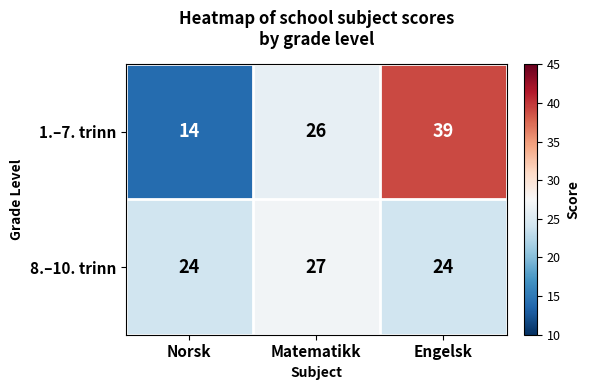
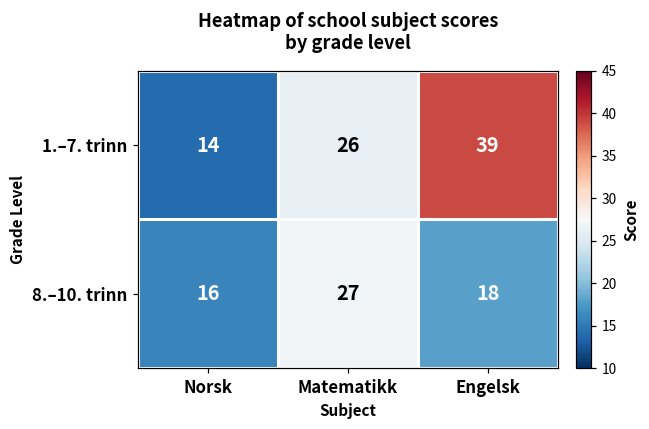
  {
    "1.–7. trinn": {
      "Norsk": 14,
      "Matematikk": 26,
      "Engelsk": 39
    },
    "8.–10. trinn": {
-     "Norsk": 24,
+     "Norsk": 16,
      "Matematikk": 27,
-     "Engelsk": 24
+     "Engelsk": 18
    }
  }
